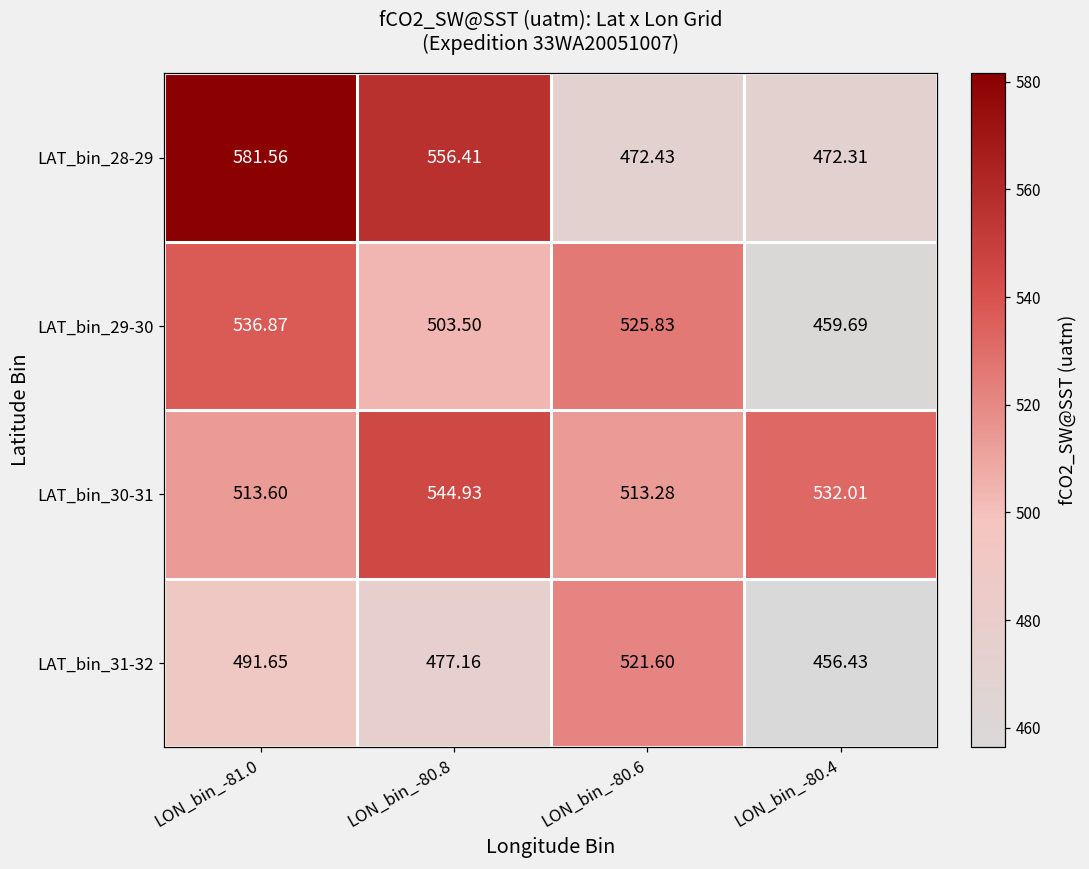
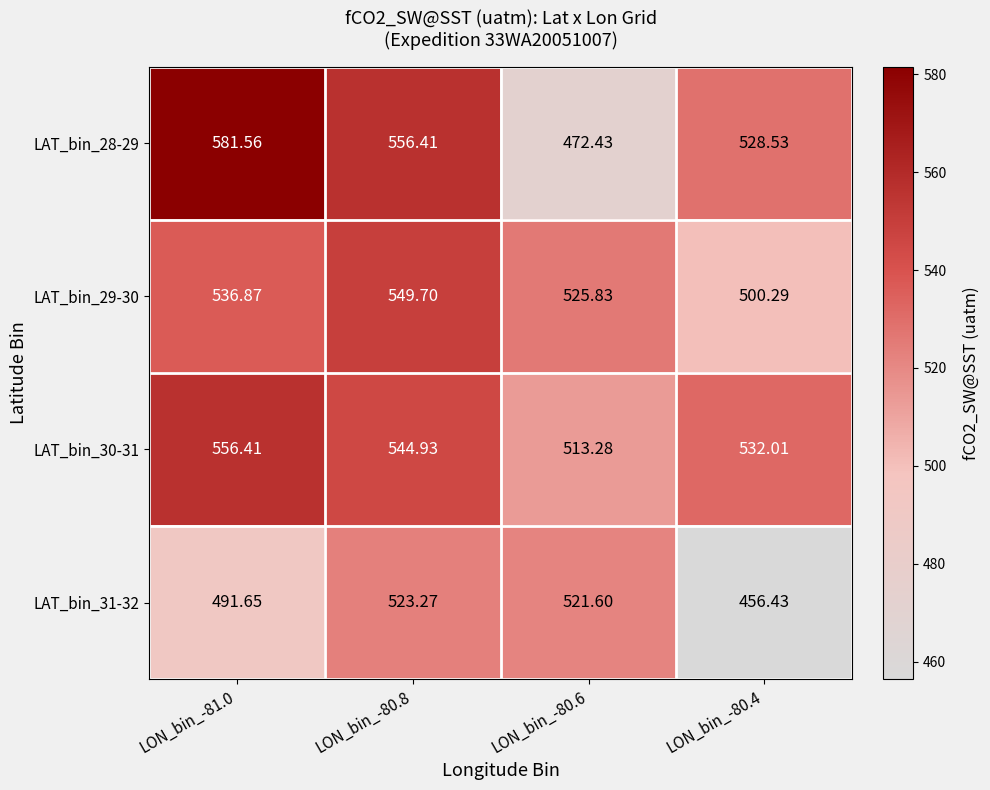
  {
    "LAT_bin_28-29": {
      "LON_bin_-81.0": 581.56,
      "LON_bin_-80.8": 556.41,
      "LON_bin_-80.6": 472.43,
-     "LON_bin_-80.4": 472.31
+     "LON_bin_-80.4": 528.53
    },
    "LAT_bin_29-30": {
      "LON_bin_-81.0": 536.87,
-     "LON_bin_-80.8": 503.50,
+     "LON_bin_-80.8": 549.70,
      "LON_bin_-80.6": 525.83,
-     "LON_bin_-80.4": 459.69
+     "LON_bin_-80.4": 500.29
    },
    "LAT_bin_30-31": {
-     "LON_bin_-81.0": 513.60,
+     "LON_bin_-81.0": 556.41,
      "LON_bin_-80.8": 544.93,
      "LON_bin_-80.6": 513.28,
      "LON_bin_-80.4": 532.01
    },
    "LAT_bin_31-32": {
      "LON_bin_-81.0": 491.65,
-     "LON_bin_-80.8": 477.16,
+     "LON_bin_-80.8": 523.27,
      "LON_bin_-80.6": 521.60,
      "LON_bin_-80.4": 456.43
    }
  }
